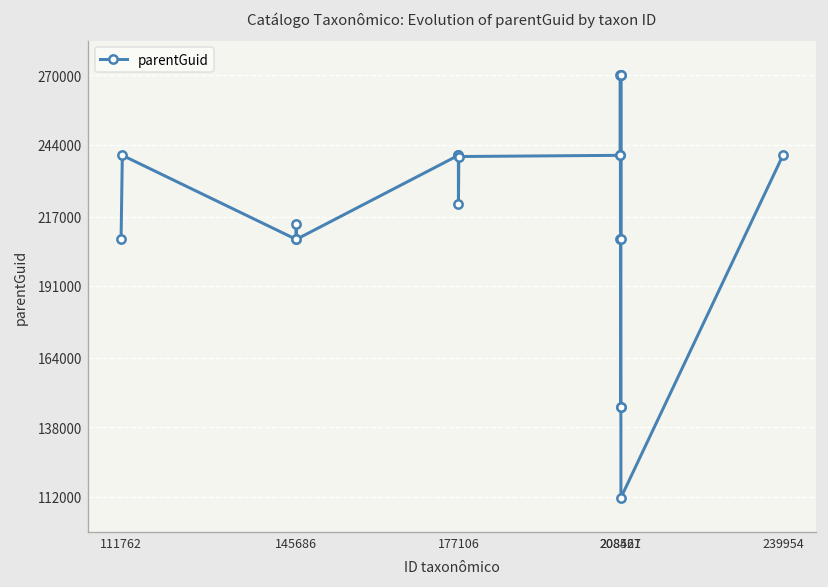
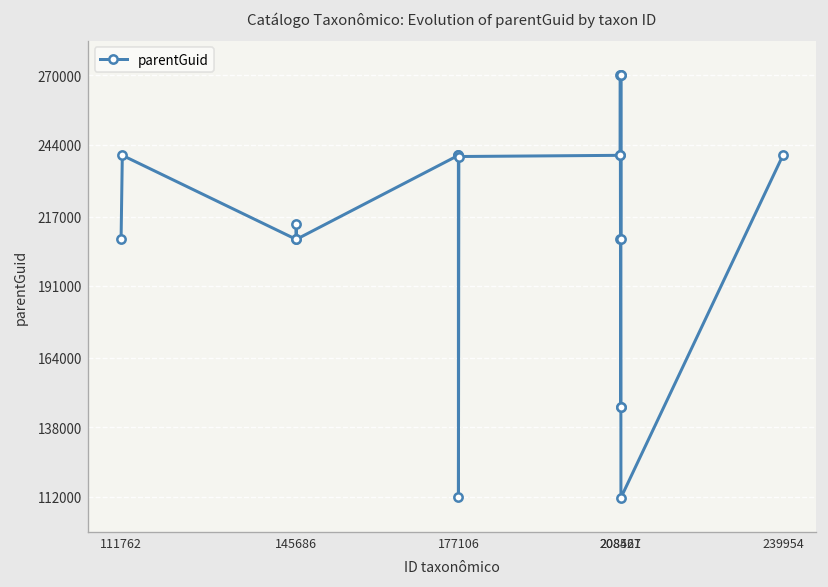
  {
    "111762": 208000,
    "145686": 214000,
-   "177106": 222000,
+   "177106": 112000,
    "239954": 240000
  }
